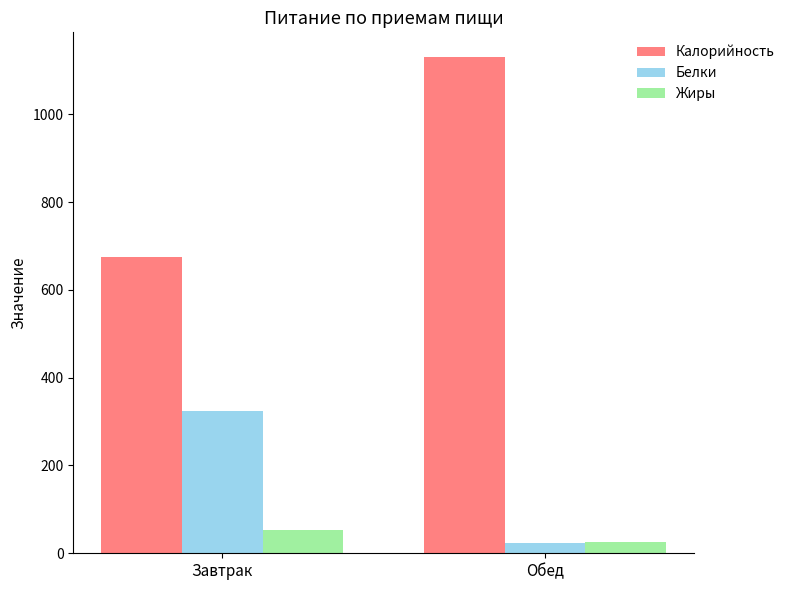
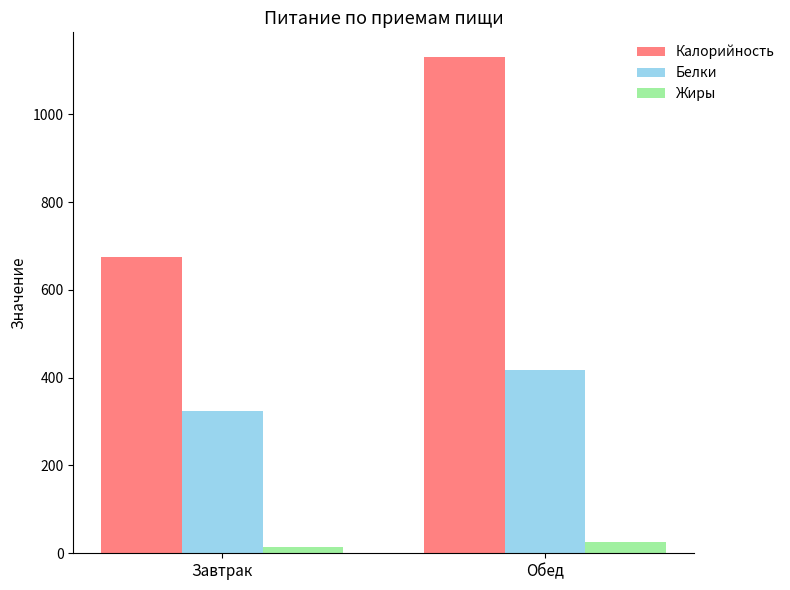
  {
    "Калорийность": {
      "Завтрак": 680,
      "Обед": 1130
    },
    "Белки": {
      "Завтрак": 320,
-     "Обед": 20
+     "Обед": 420
    },
    "Жиры": {
-     "Завтрак": 50,
+     "Завтрак": 10,
      "Обед": 30
    }
  }
